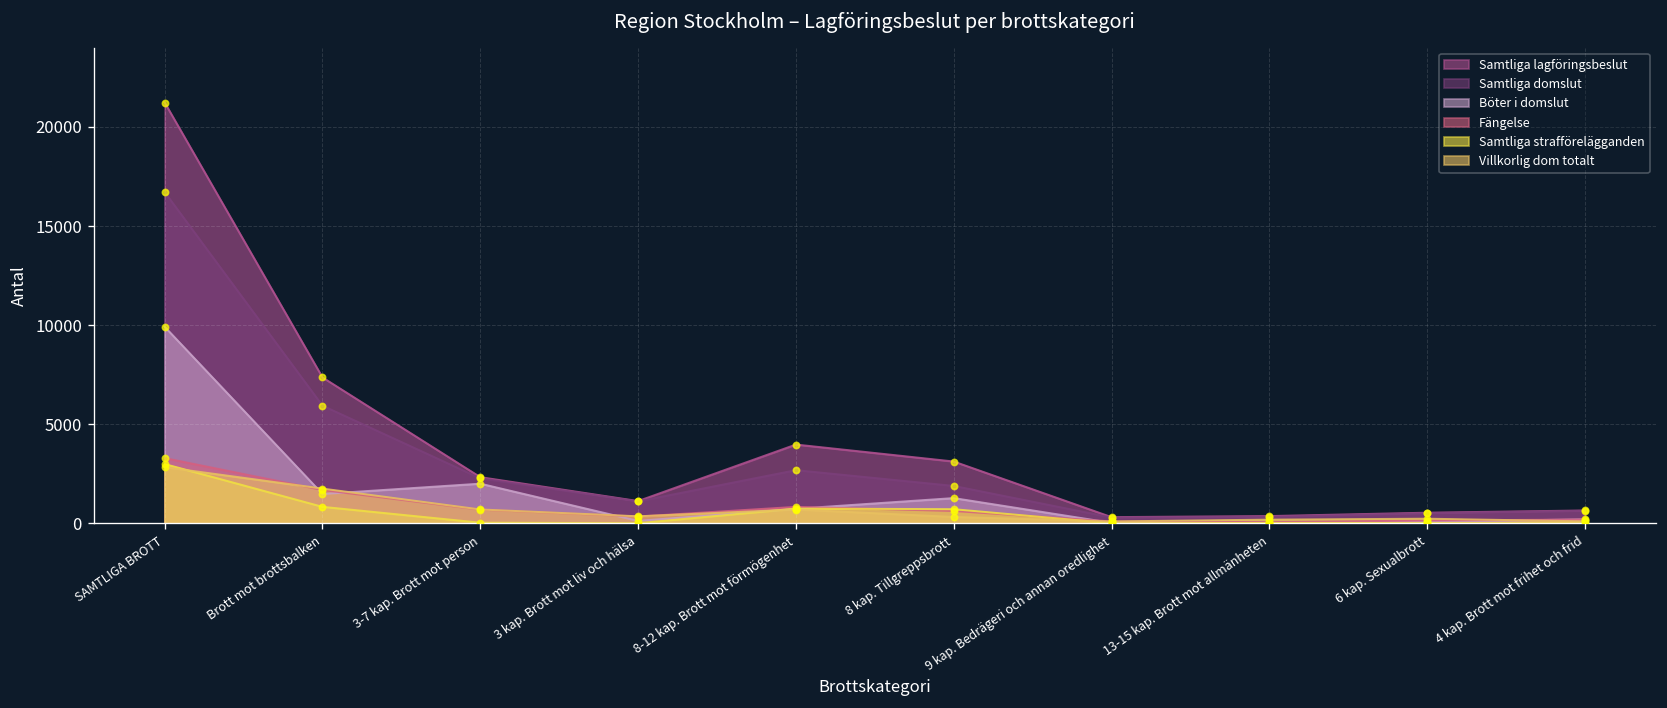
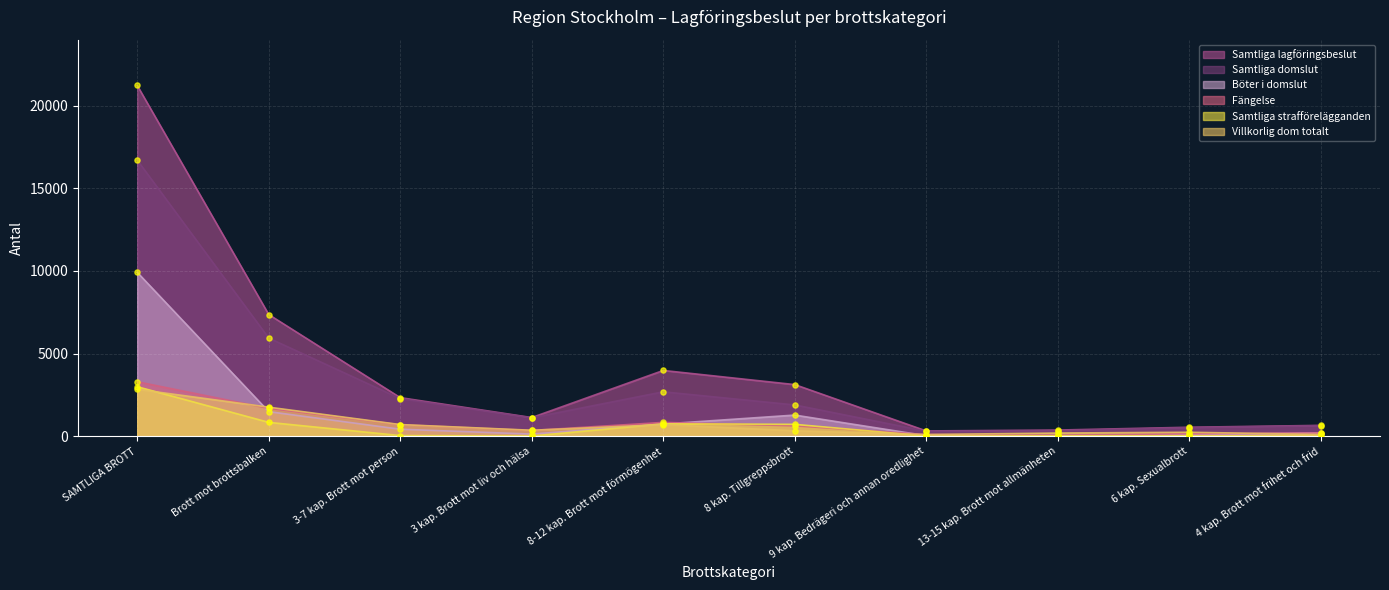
  {
    "Böter i domslut": {
      "SAMTLIGA BROTT": 9900,
      "Brott mot brottsbalken": 1500,
-     "3-7 kap. Brott mot person": 2000,
+     "3-7 kap. Brott mot person": 400,
      "8 kap. Tillgreppsbrott": 1300
    }
  }
